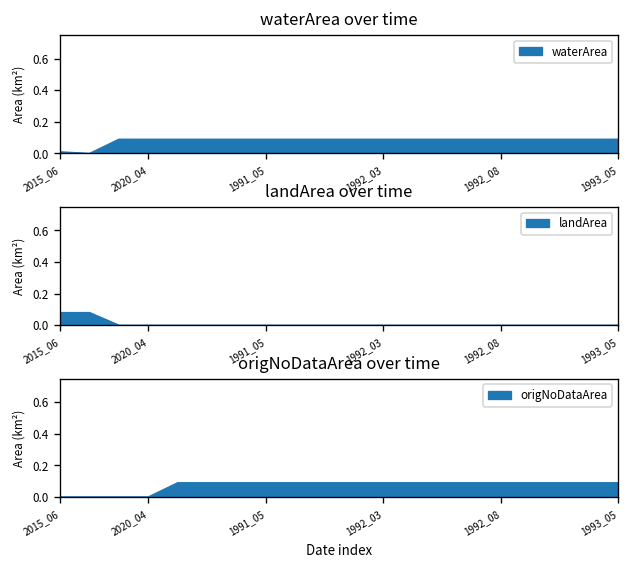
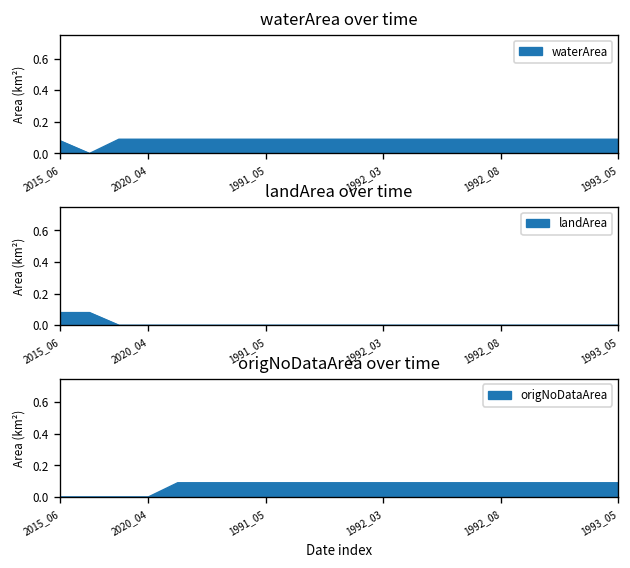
  {
    "waterArea over time": {
-     "2015_06": 0.01,
+     "2015_06": 0.08,
      "2020_04": 0.09,
      "1991_05": 0.09,
      "1992_03": 0.09,
      "1992_08": 0.09,
      "1993_05": 0.09
    },
    "landArea over time": {
      "2015_06": 0.08,
      "2020_04": 0.00,
      "1991_05": 0.00,
      "1992_03": 0.00,
      "1992_08": 0.00,
      "1993_05": 0.00
    },
    "origNoDataArea over time": {
      "2015_06": 0.00,
      "2020_04": 0.00,
      "1991_05": 0.09,
      "1992_03": 0.09,
      "1992_08": 0.09,
      "1993_05": 0.09
    }
  }
